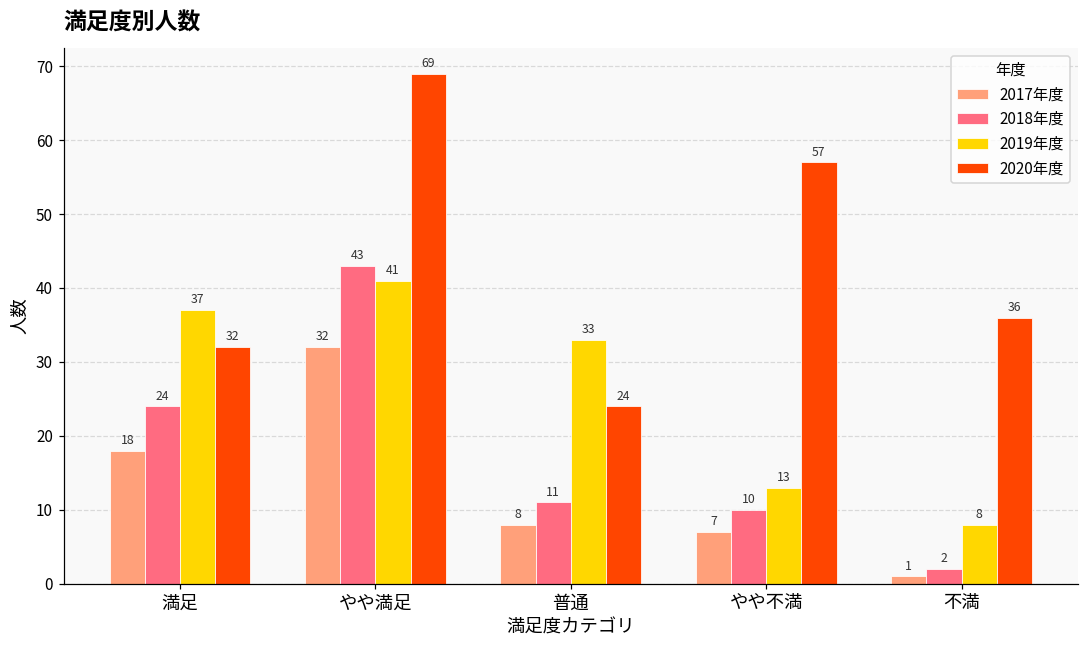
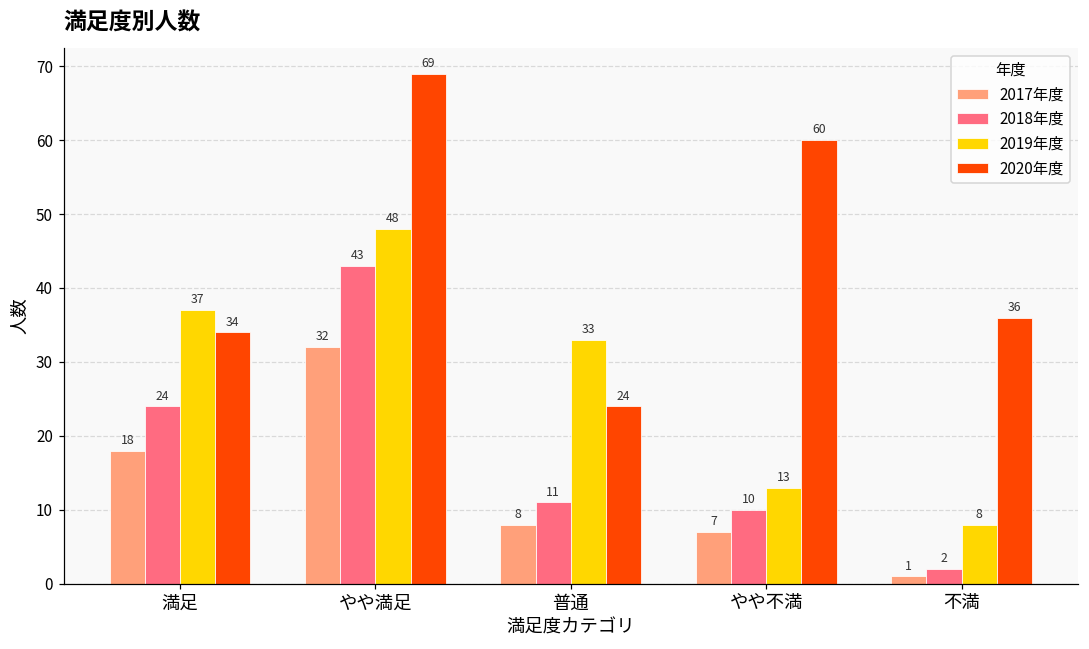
  {
    "2019年度": {
      "満足": 37,
-     "やや満足": 41,
+     "やや満足": 48,
      "普通": 33,
      "やや不満": 13,
      "不満": 8
    },
    "2020年度": {
-     "満足": 32,
+     "満足": 34,
      "やや満足": 69,
      "普通": 24,
-     "やや不満": 57,
+     "やや不満": 60,
      "不満": 36
    }
  }
